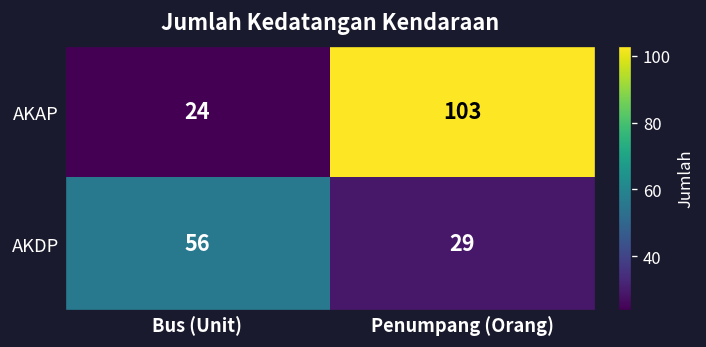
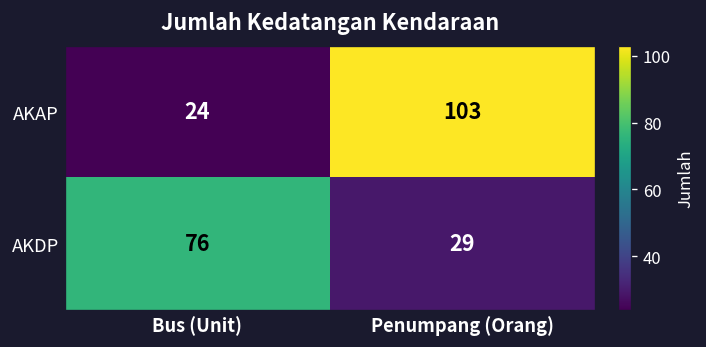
  {
    "AKAP": {
      "Bus (Unit)": 24,
      "Penumpang (Orang)": 103
    },
    "AKDP": {
-     "Bus (Unit)": 56,
+     "Bus (Unit)": 76,
      "Penumpang (Orang)": 29
    }
  }
